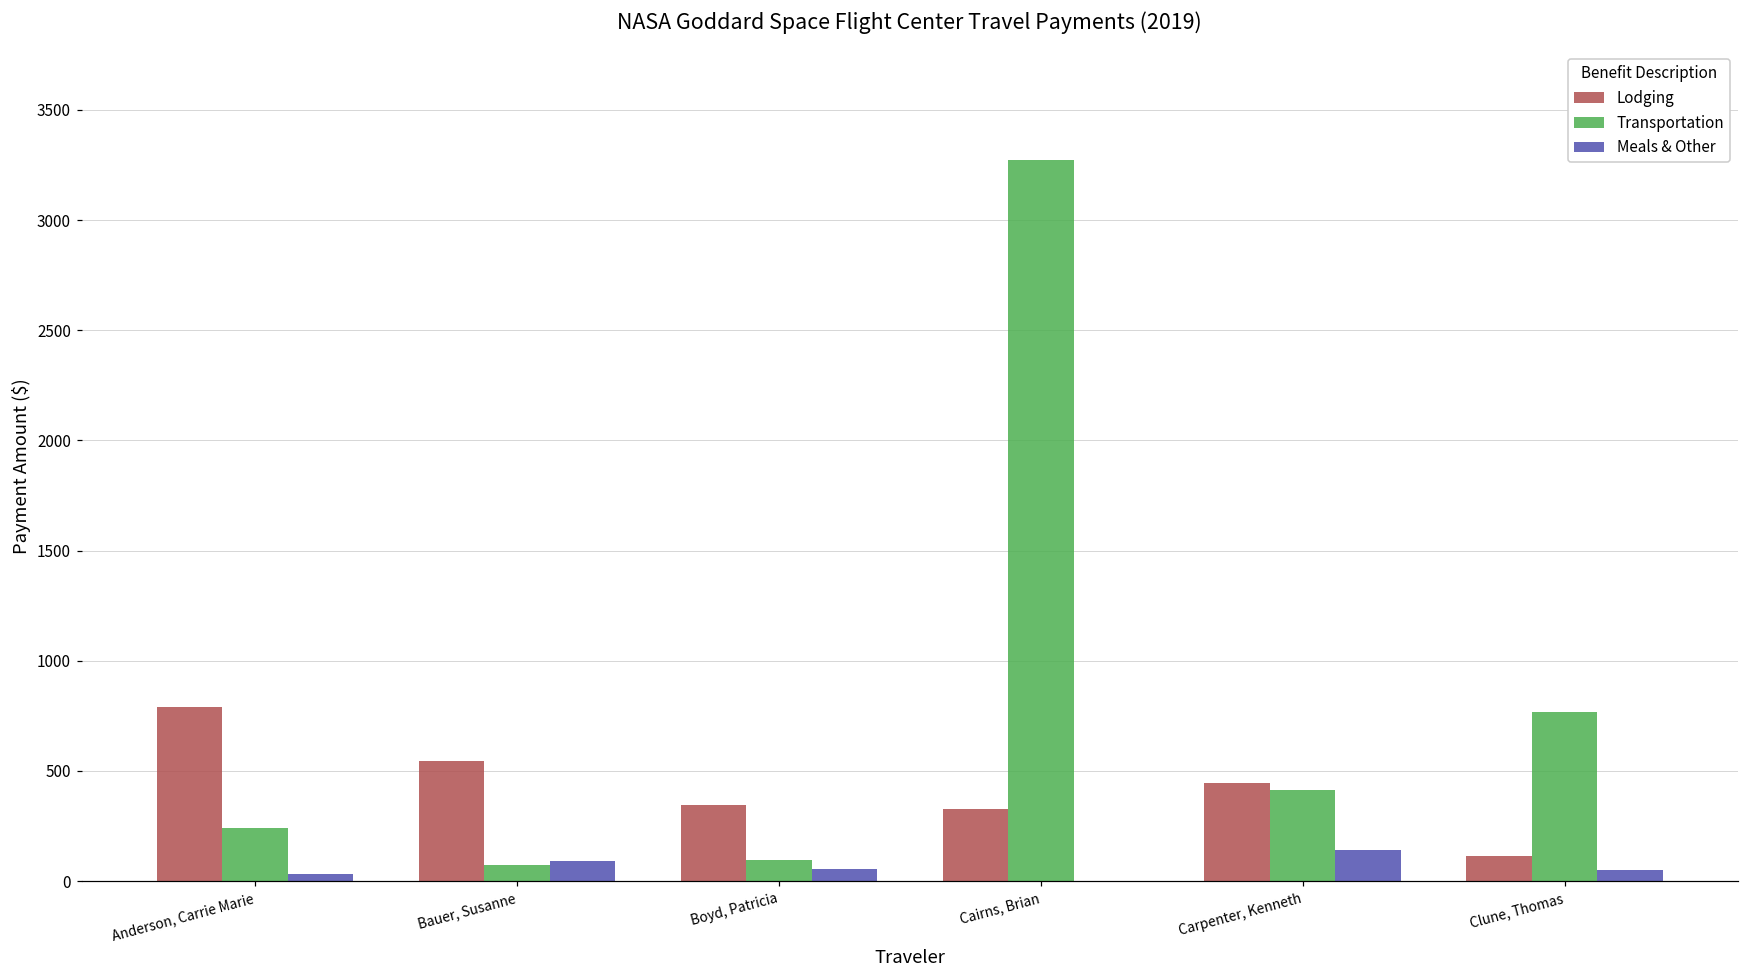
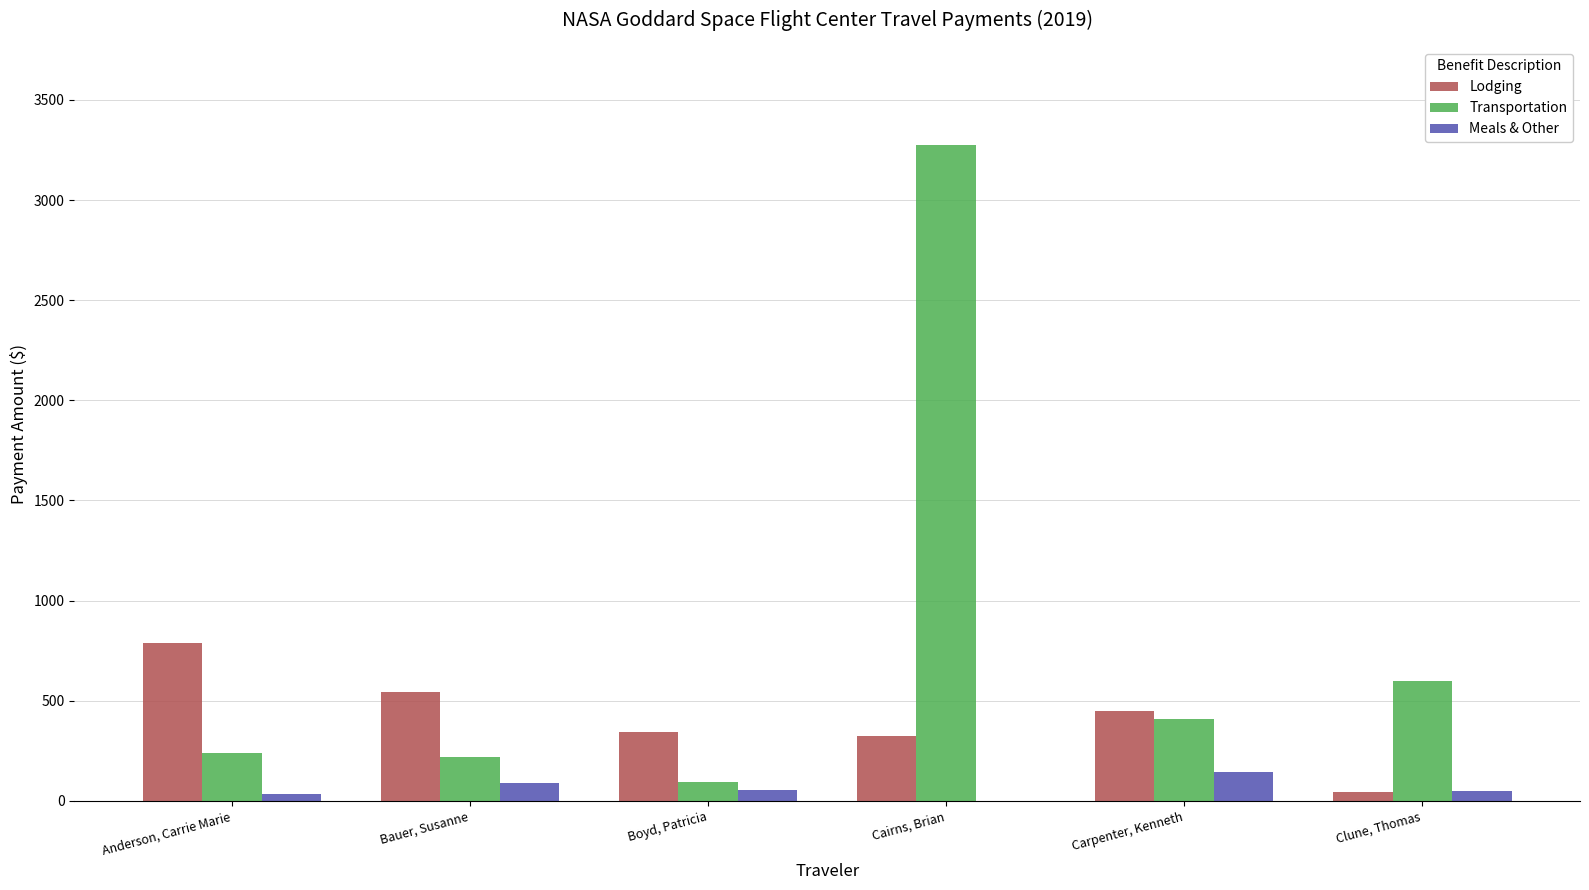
  {
    "Lodging": {
      "Anderson, Carrie Marie": 790,
      "Bauer, Susanne": 550,
      "Boyd, Patricia": 350,
      "Cairns, Brian": 330,
      "Carpenter, Kenneth": 450,
-     "Clune, Thomas": 110
+     "Clune, Thomas": 50
    },
    "Transportation": {
      "Anderson, Carrie Marie": 240,
-     "Bauer, Susanne": 70,
+     "Bauer, Susanne": 220,
      "Boyd, Patricia": 100,
      "Cairns, Brian": 3270,
      "Carpenter, Kenneth": 410,
-     "Clune, Thomas": 770
+     "Clune, Thomas": 600
    },
    "Meals & Other": {
      "Anderson, Carrie Marie": 30,
      "Bauer, Susanne": 90,
      "Boyd, Patricia": 50,
      "Cairns, Brian": 0,
      "Carpenter, Kenneth": 140,
      "Clune, Thomas": 50
    }
  }
